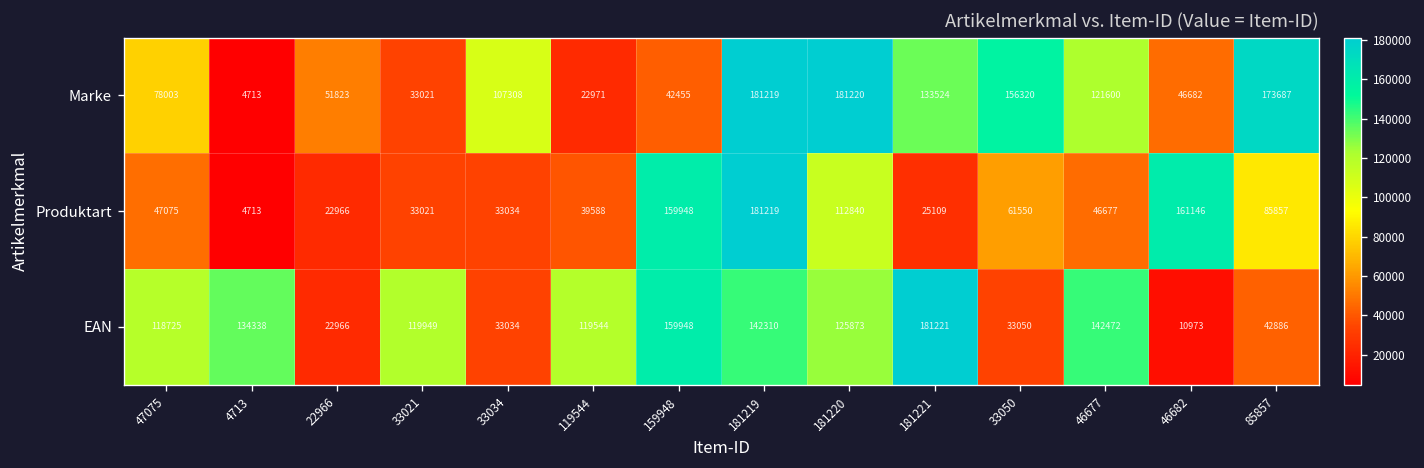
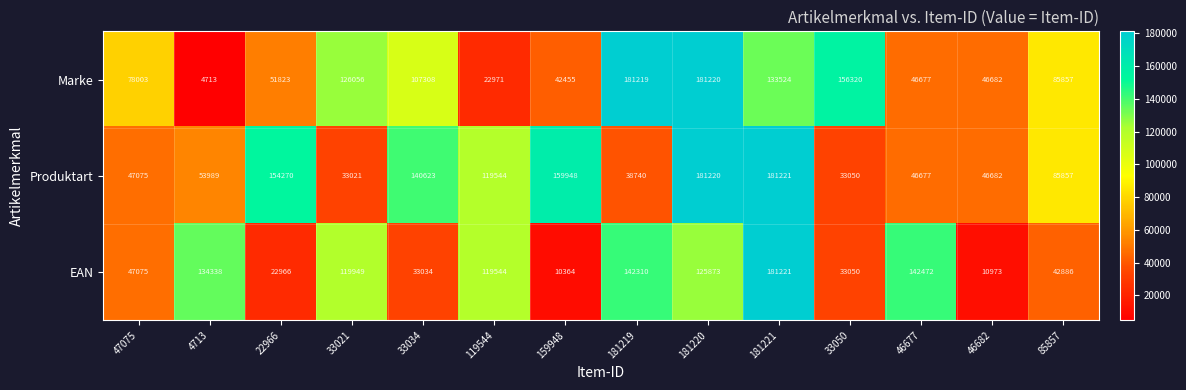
  {
    "Marke": {
      "47075": 78003,
      "4713": 4713,
      "22966": 51823,
-     "33021": 33021,
+     "33021": 126056,
      "33034": 107308,
      "119544": 22971,
      "159948": 42455,
      "181219": 181219,
      "181220": 181220,
      "181221": 133524,
      "33050": 156320,
-     "46677": 121600,
+     "46677": 46677,
      "46682": 46682,
-     "85857": 173687
+     "85857": 85857
    },
    "Produktart": {
      "47075": 47075,
-     "4713": 4713,
-     "22966": 22966,
+     "4713": 53989,
+     "22966": 154270,
      "33021": 33021,
-     "33034": 33034,
-     "119544": 39588,
+     "33034": 140623,
+     "119544": 119544,
      "159948": 159948,
-     "181219": 181219,
-     "181220": 112840,
-     "181221": 25109,
-     "33050": 61550,
+     "181219": 38740,
+     "181220": 181220,
+     "181221": 181221,
+     "33050": 33050,
      "46677": 46677,
-     "46682": 161146,
+     "46682": 46682,
      "85857": 85857
    },
    "EAN": {
-     "47075": 118725,
+     "47075": 47075,
      "4713": 134338,
      "22966": 22966,
      "33021": 119949,
      "33034": 33034,
      "119544": 119544,
-     "159948": 159948,
+     "159948": 10364,
      "181219": 142310,
      "181220": 125873,
      "181221": 181221,
      "33050": 33050,
      "46677": 142472,
      "46682": 10973,
      "85857": 42886
    }
  }
